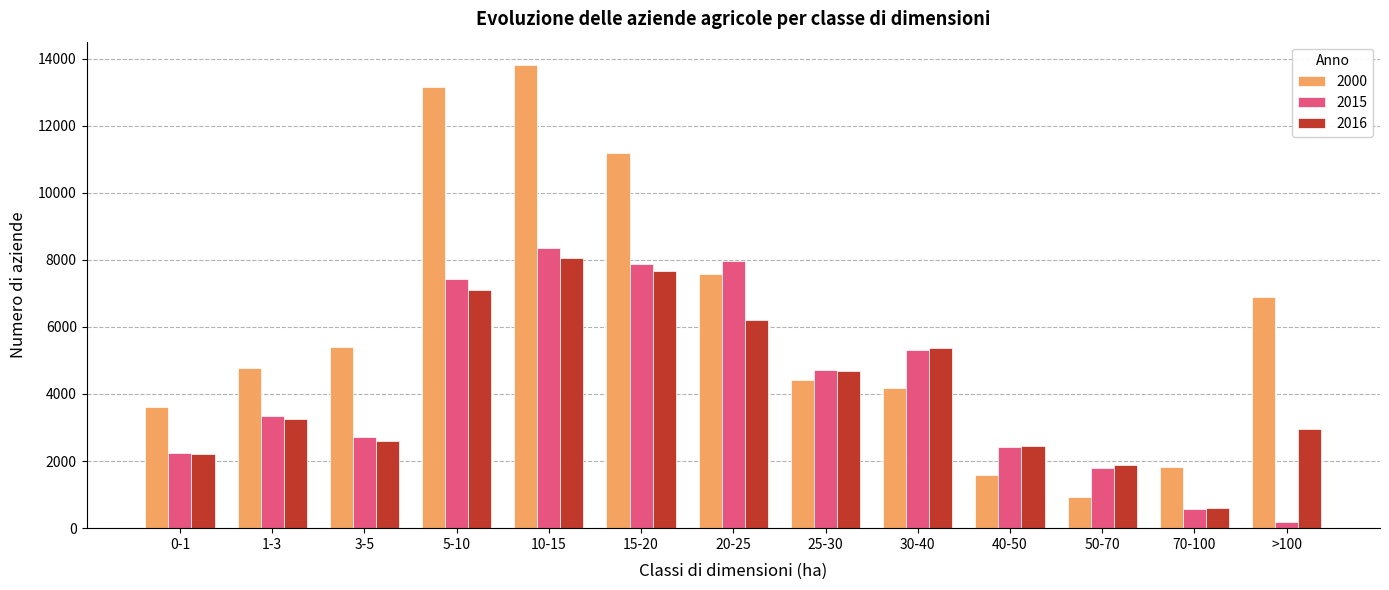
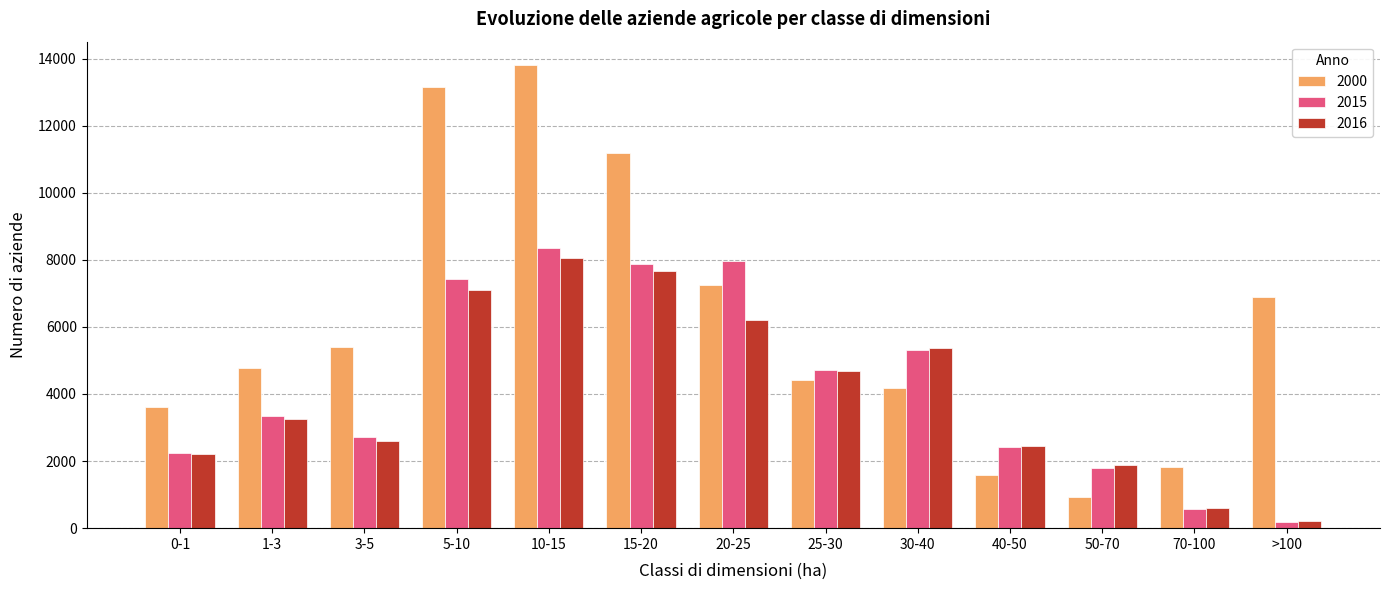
  {
    "2000": {
      "0-1": 3600,
      "1-3": 4800,
      "3-5": 5400,
      "5-10": 13100,
      "10-15": 13800,
      "15-20": 11200,
-     "20-25": 7600,
+     "20-25": 7200,
      "25-30": 4400,
      "30-40": 4200,
      "40-50": 1600,
      "50-70": 900,
      "70-100": 1800,
      ">100": 6900
    },
    "2015": {
      "0-1": 2200,
      "1-3": 3300,
      "3-5": 2700,
      "5-10": 7400,
      "10-15": 8300,
      "15-20": 7900,
      "20-25": 8000,
      "25-30": 4700,
      "30-40": 5300,
      "40-50": 2400,
      "50-70": 1800,
      "70-100": 600,
      ">100": 200
    },
    "2016": {
      "0-1": 2200,
      "1-3": 3200,
      "3-5": 2600,
      "5-10": 7100,
      "10-15": 8100,
      "15-20": 7700,
      "20-25": 6200,
      "25-30": 4700,
      "30-40": 5400,
      "40-50": 2400,
      "50-70": 1900,
      "70-100": 600,
-     ">100": 2900
+     ">100": 200
    }
  }
